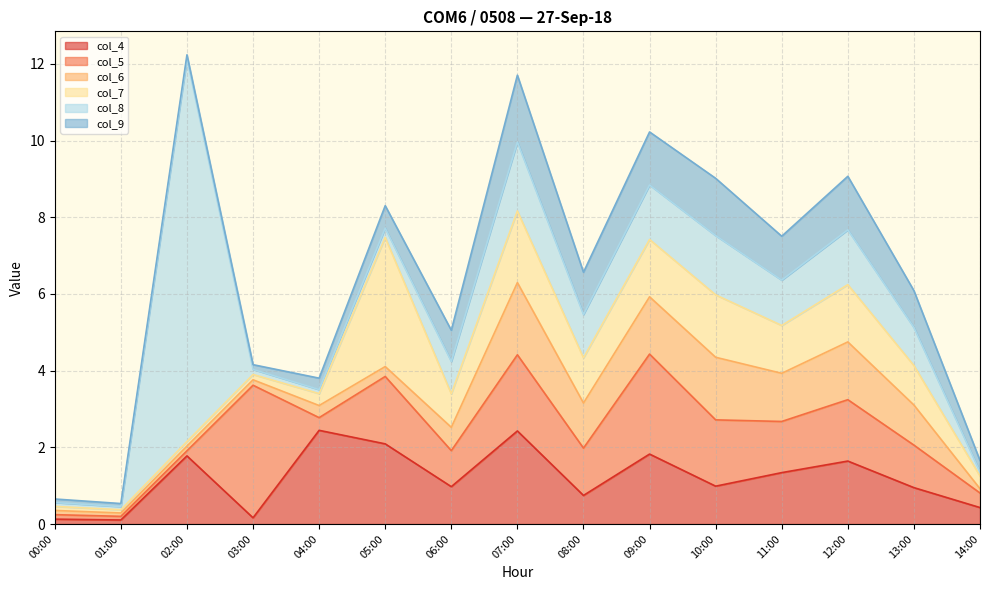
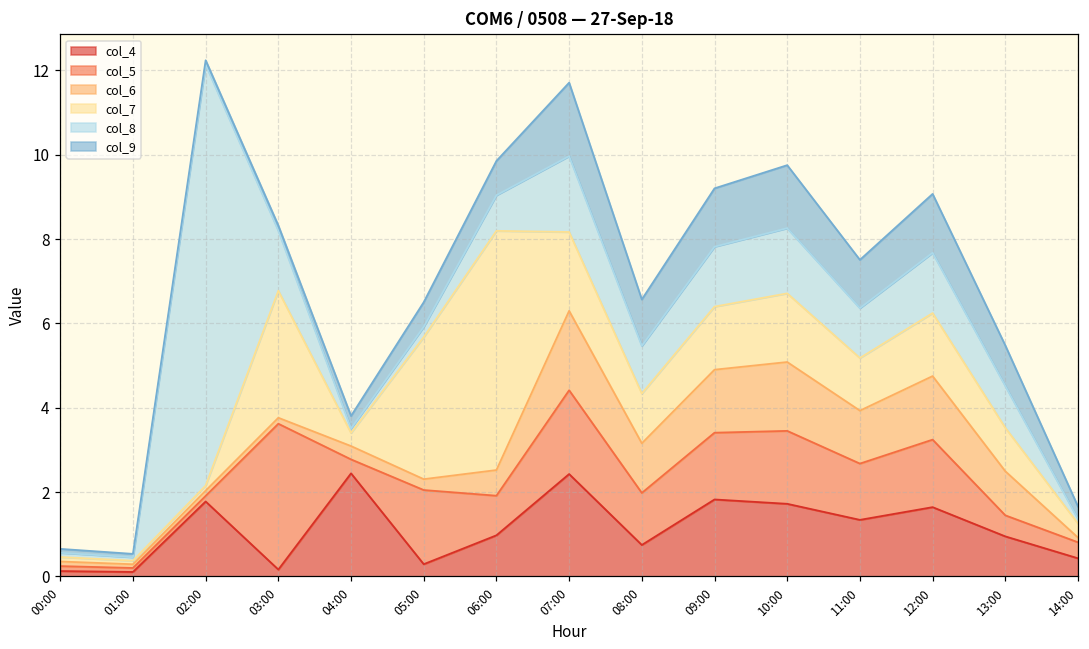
  {
    "col_4": {
      "00:00": 0.1,
      "01:00": 0.1,
      "02:00": 1.8,
      "03:00": 0.2,
      "04:00": 2.4,
-     "05:00": 2.1,
+     "05:00": 0.3,
      "06:00": 1.0,
      "07:00": 2.4,
      "08:00": 0.7,
      "09:00": 1.8,
-     "10:00": 1.0,
+     "10:00": 1.7,
      "11:00": 1.3,
      "12:00": 1.6,
      "13:00": 0.9,
      "14:00": 0.4
    },
    "col_5": {
      "00:00": 0.1,
      "01:00": 0.1,
      "02:00": 0.1,
      "03:00": 3.5,
      "04:00": 0.3,
      "05:00": 1.8,
      "06:00": 0.9,
      "07:00": 2.0,
      "08:00": 1.2,
-     "09:00": 2.6,
+     "09:00": 1.6,
      "10:00": 1.7,
      "11:00": 1.3,
      "12:00": 1.6,
-     "13:00": 1.1,
+     "13:00": 0.5,
      "14:00": 0.4
    },
    "col_6": {
      "00:00": 0.1,
      "01:00": 0.1,
      "02:00": 0.1,
      "03:00": 0.1,
      "04:00": 0.3,
      "05:00": 0.3,
      "06:00": 0.6,
      "07:00": 1.9,
      "08:00": 1.2,
      "09:00": 1.5,
      "10:00": 1.6,
      "11:00": 1.3,
      "12:00": 1.5,
      "13:00": 1.0,
      "14:00": 0.1
    },
    "col_7": {
      "00:00": 0.1,
      "01:00": 0.1,
      "02:00": 0.1,
-     "03:00": 0.1,
+     "03:00": 3.0,
      "04:00": 0.3,
      "05:00": 3.4,
-     "06:00": 0.9,
+     "06:00": 5.7,
      "07:00": 1.9,
      "08:00": 1.2,
      "09:00": 1.5,
      "10:00": 1.6,
      "11:00": 1.2,
      "12:00": 1.5,
      "13:00": 1.0,
      "14:00": 0.3
    },
    "col_8": {
      "00:00": 0.1,
      "01:00": 0.1,
      "02:00": 10.0,
-     "03:00": 0.1,
+     "03:00": 1.4,
      "04:00": 0.1,
      "05:00": 0.2,
      "06:00": 0.8,
      "07:00": 1.8,
      "08:00": 1.1,
      "09:00": 1.4,
      "10:00": 1.5,
      "11:00": 1.2,
      "12:00": 1.4,
      "13:00": 1.0,
      "14:00": 0.1
    },
    "col_9": {
      "00:00": 0.1,
      "01:00": 0.1,
      "02:00": 0.1,
      "03:00": 0.1,
      "04:00": 0.3,
      "05:00": 0.6,
      "06:00": 0.8,
      "07:00": 1.7,
      "08:00": 1.1,
      "09:00": 1.4,
      "10:00": 1.5,
      "11:00": 1.1,
      "12:00": 1.4,
      "13:00": 1.0,
      "14:00": 0.3
    }
  }
